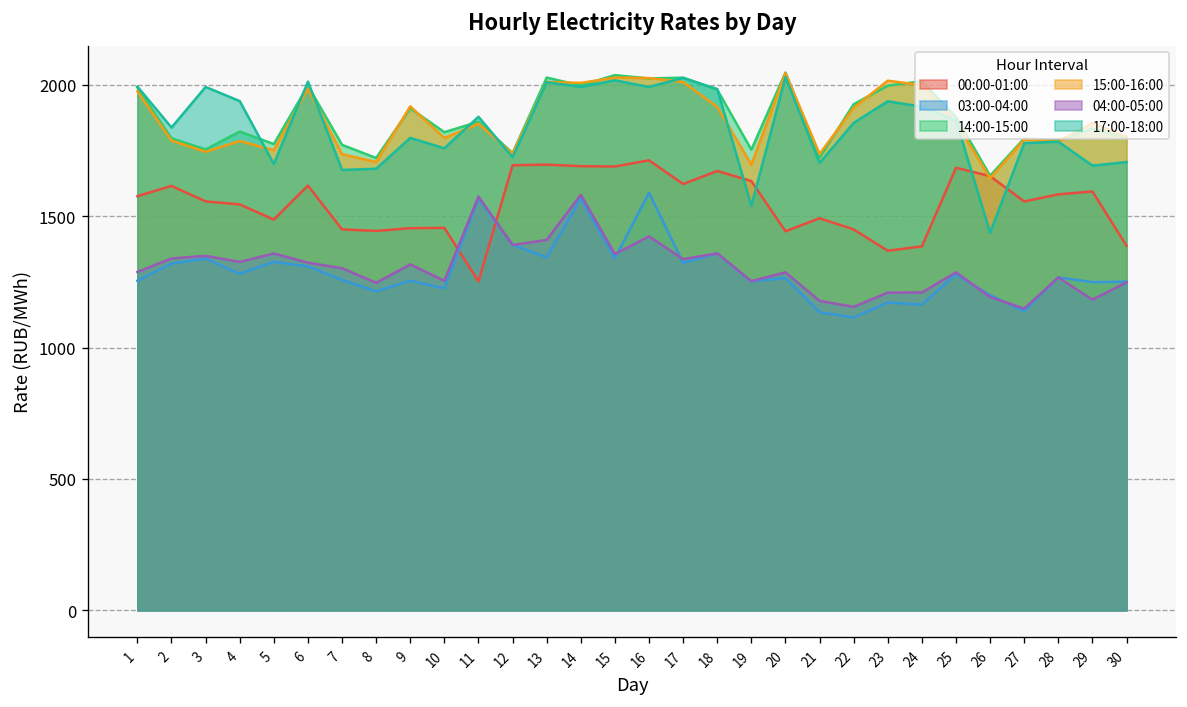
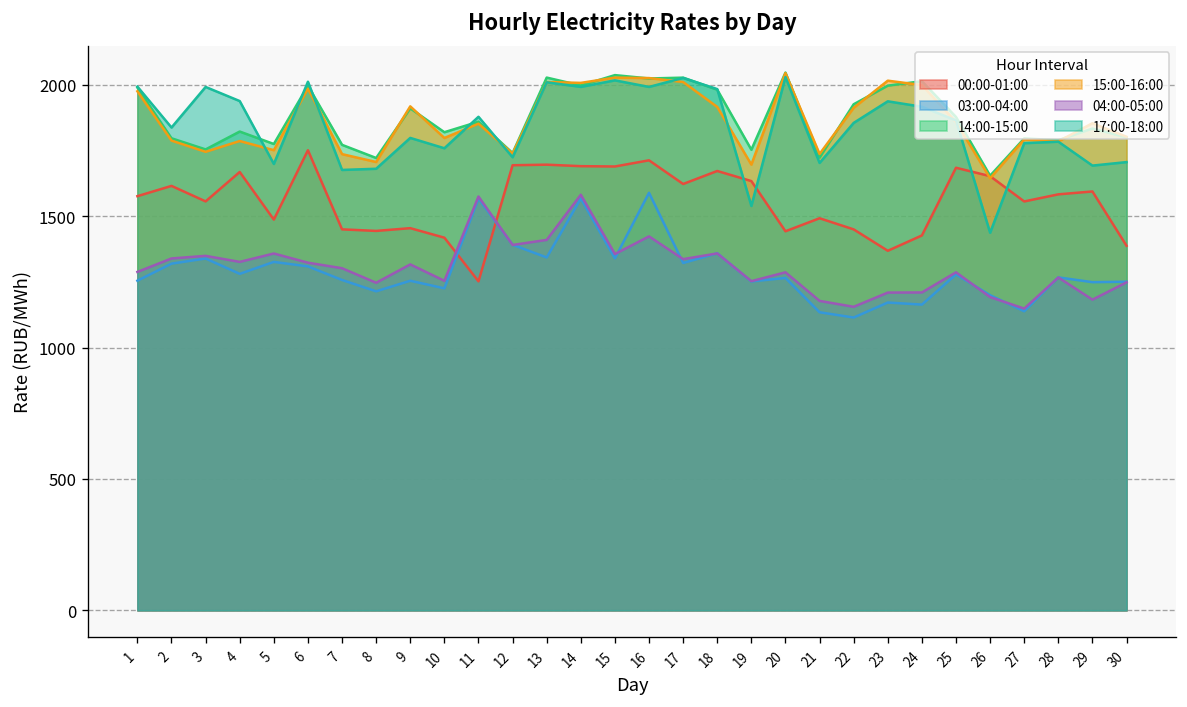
  {
    "00:00-01:00": {
      "1": 1580,
      "2": 1620,
      "3": 1560,
-     "4": 1540,
+     "4": 1670,
      "5": 1490,
-     "6": 1620,
+     "6": 1750,
      "7": 1450,
      "8": 1440,
      "9": 1450,
-     "10": 1460,
+     "10": 1420,
      "11": 1250,
      "12": 1690,
      "13": 1700,
      "14": 1690,
      "15": 1690,
      "16": 1710,
      "17": 1620,
      "18": 1670,
      "19": 1630,
      "20": 1440,
      "21": 1490,
      "22": 1450,
      "23": 1370,
-     "24": 1390,
+     "24": 1430,
      "25": 1680,
      "27": 1560,
      "28": 1580,
      "29": 1590,
      "30": 1390
    },
    "15:00-16:00": {
      "1": 1980,
      "4": 1790,
      "5": 1750,
      "7": 1740,
      "8": 1710,
      "10": 1800,
      "17": 2010,
      "18": 1920,
      "19": 1700,
      "21": 1740,
      "22": 1910,
      "23": 2020
    },
    "04:00-05:00": {
      "1": 1290,
      "2": 1340,
      "4": 1330,
      "5": 1360,
      "6": 1320,
      "7": 1300,
      "8": 1250,
      "9": 1320,
      "10": 1250,
      "13": 1410,
      "14": 1580,
      "15": 1360,
      "16": 1420,
      "17": 1340,
      "20": 1290,
      "21": 1180,
      "22": 1160,
      "23": 1210,
      "24": 1210,
      "29": 1180
    }
  }
